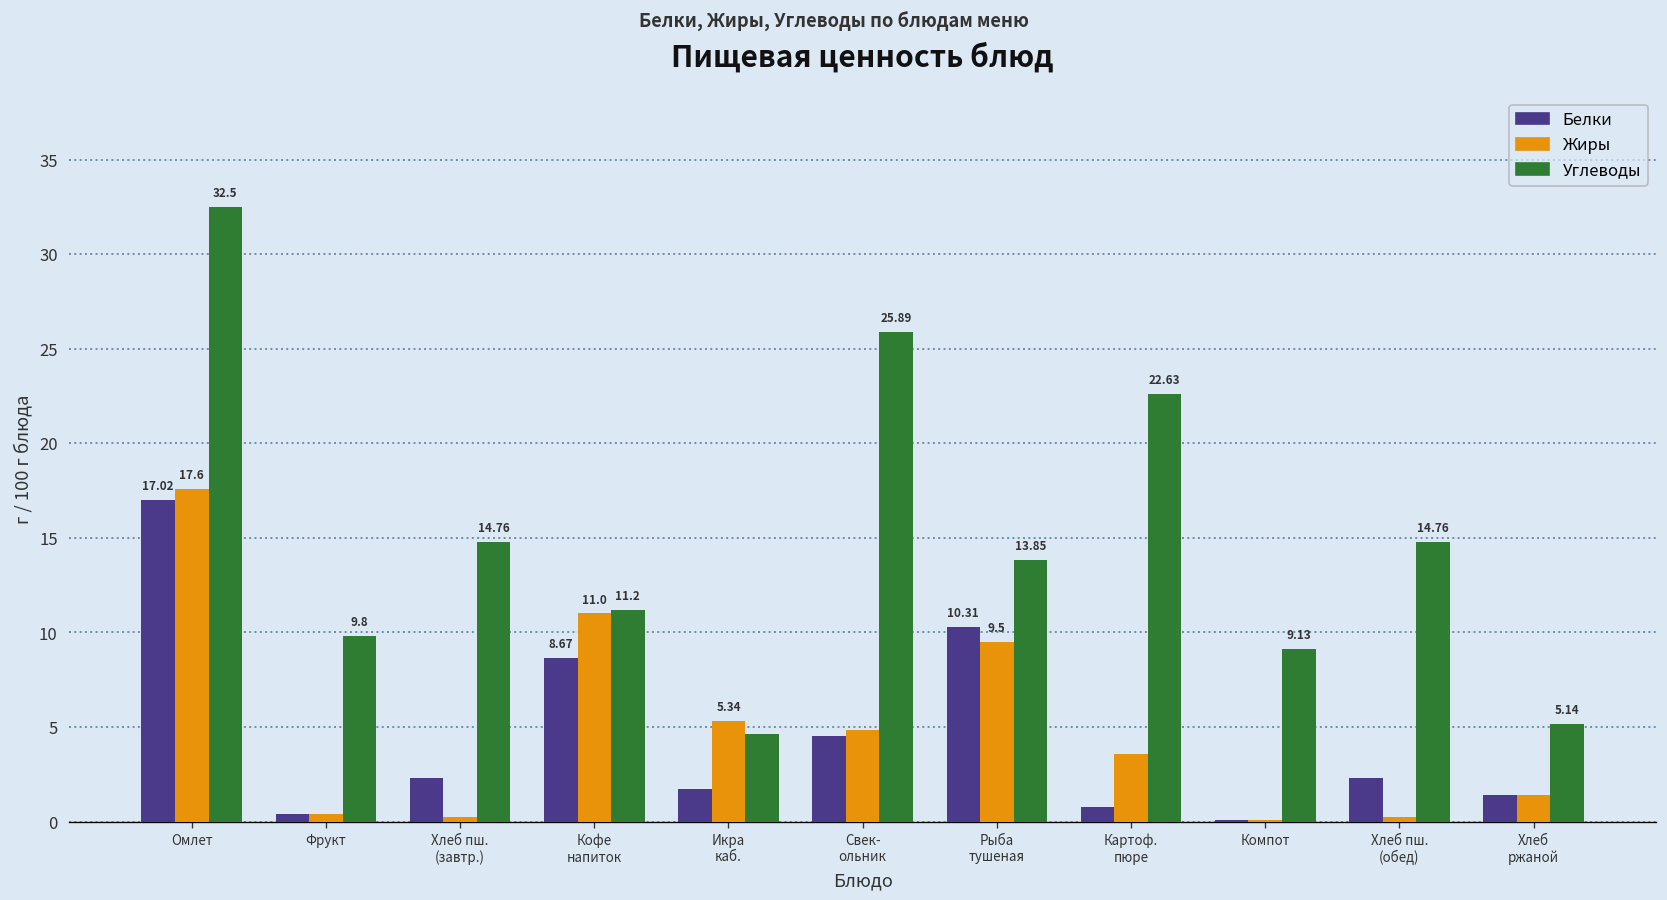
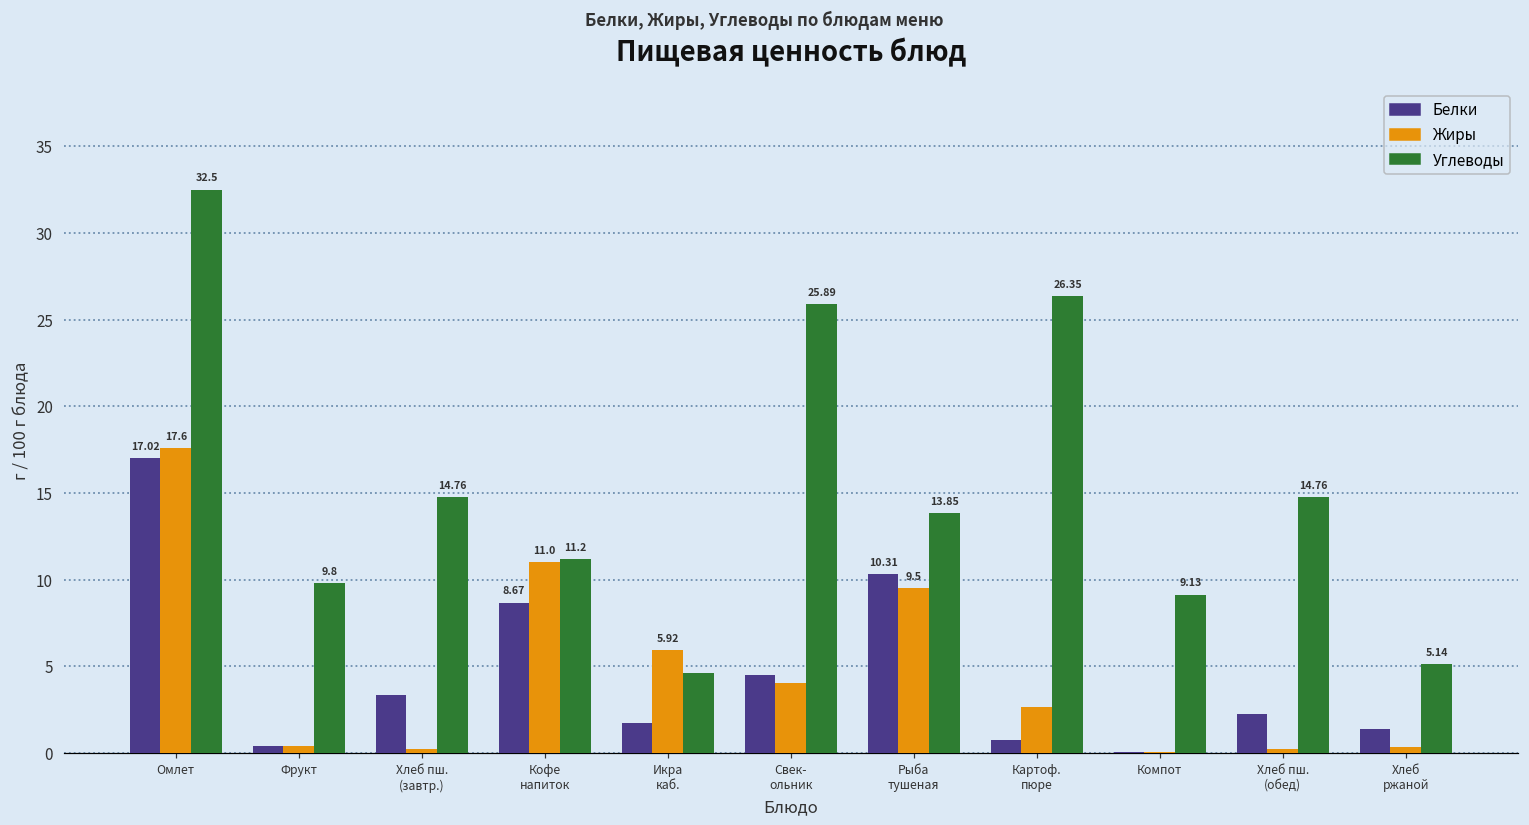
  {
    "Белки": {
      "Фрукт": 0.4,
-     "Хлеб пш. (завтр.)": 2.3,
+     "Хлеб пш. (завтр.)": 3.4,
      "Икра каб.": 1.7,
      "Свек- ольник": 4.5,
      "Картоф. пюре": 0.8,
      "Хлеб пш. (обед)": 2.3,
      "Хлеб ржаной": 1.4
    },
    "Жиры": {
      "Омлет": 17.6,
      "Кофе напиток": 11.0,
-     "Икра каб.": 5.34,
-     "Свек- ольник": 4.8,
+     "Икра каб.": 5.92,
+     "Свек- ольник": 4.0,
      "Рыба тушеная": 9.5,
-     "Картоф. пюре": 3.6,
-     "Хлеб ржаной": 1.4
+     "Картоф. пюре": 2.6,
+     "Хлеб ржаной": 0.4
    },
    "Углеводы": {
      "Омлет": 32.5,
      "Фрукт": 9.8,
      "Хлеб пш. (завтр.)": 14.76,
      "Кофе напиток": 11.2,
      "Свек- ольник": 25.89,
      "Рыба тушеная": 13.85,
-     "Картоф. пюре": 22.63,
+     "Картоф. пюре": 26.35,
      "Компот": 9.13,
      "Хлеб пш. (обед)": 14.76,
      "Хлеб ржаной": 5.14
    }
  }
